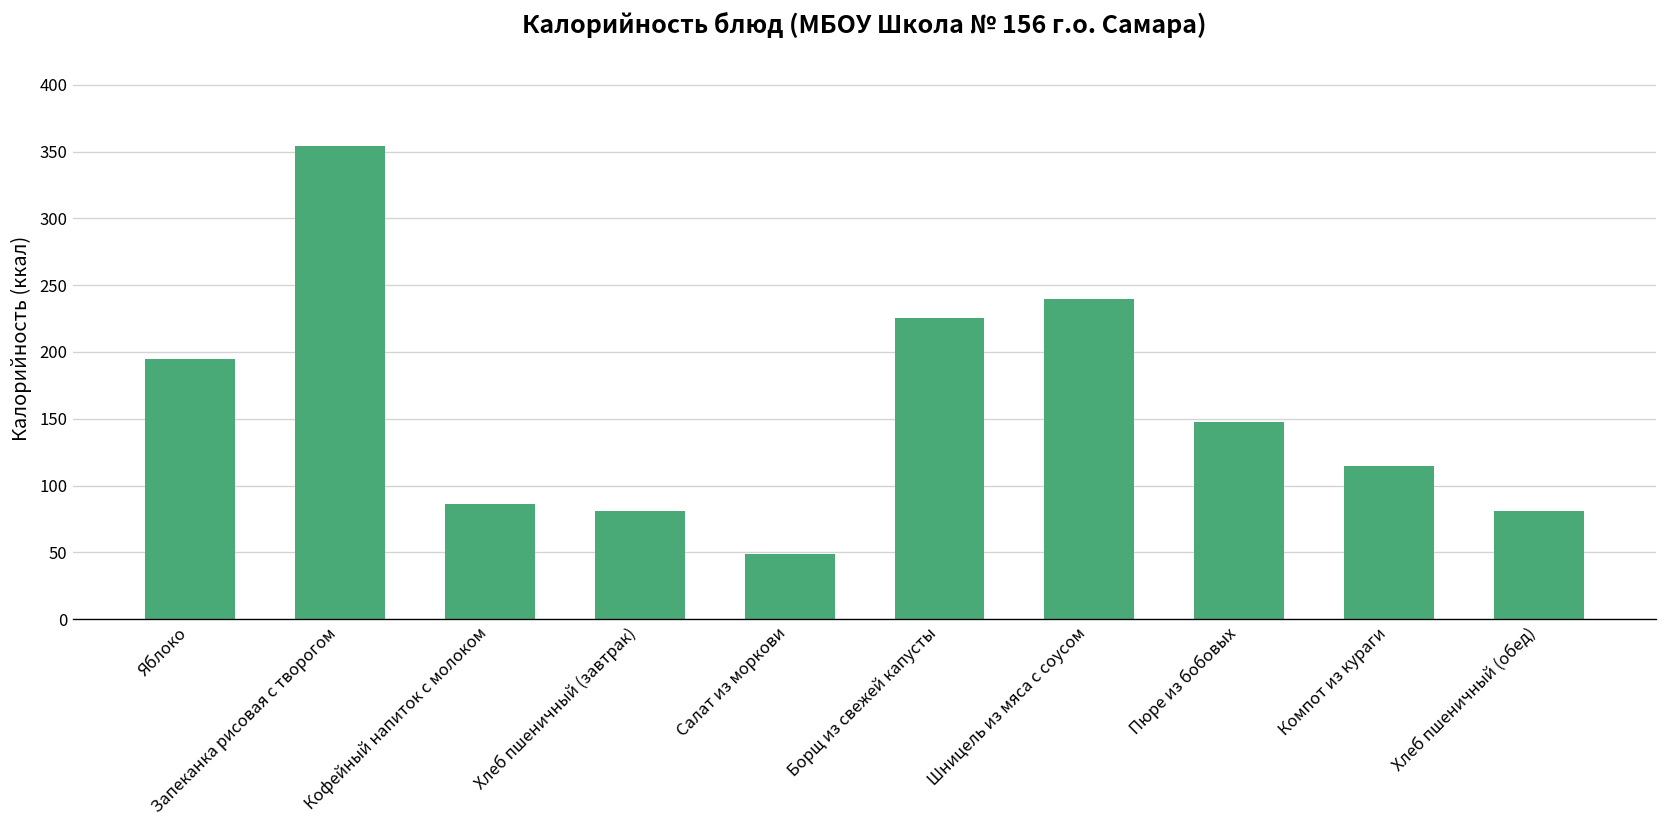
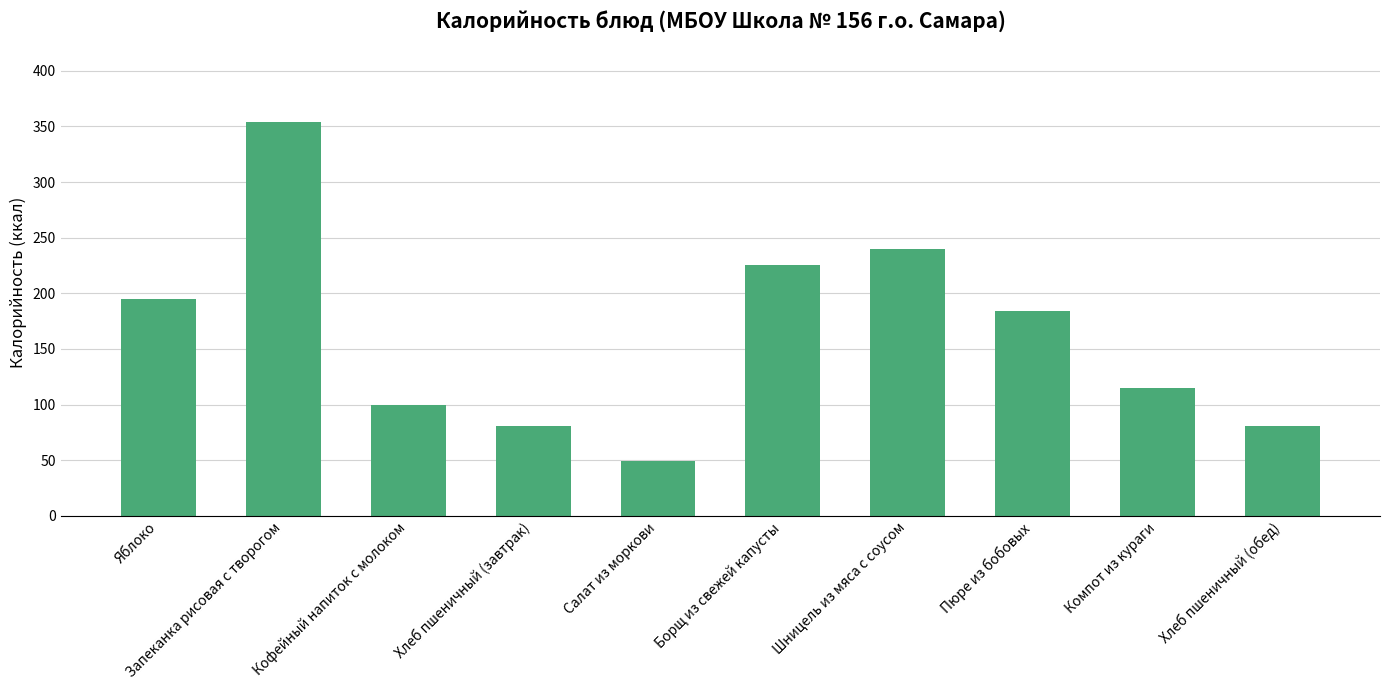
  {
    "Яблоко": 195,
    "Запеканка рисовая с творогом": 354,
-   "Кофейный напиток с молоком": 86,
+   "Кофейный напиток с молоком": 100,
    "Хлеб пшеничный (завтрак)": 81,
    "Салат из моркови": 49,
    "Борщ из свежей капусты": 225,
    "Шницель из мяса с соусом": 240,
-   "Пюре из бобовых": 147,
+   "Пюре из бобовых": 185,
    "Компот из кураги": 115,
    "Хлеб пшеничный (обед)": 81
  }
